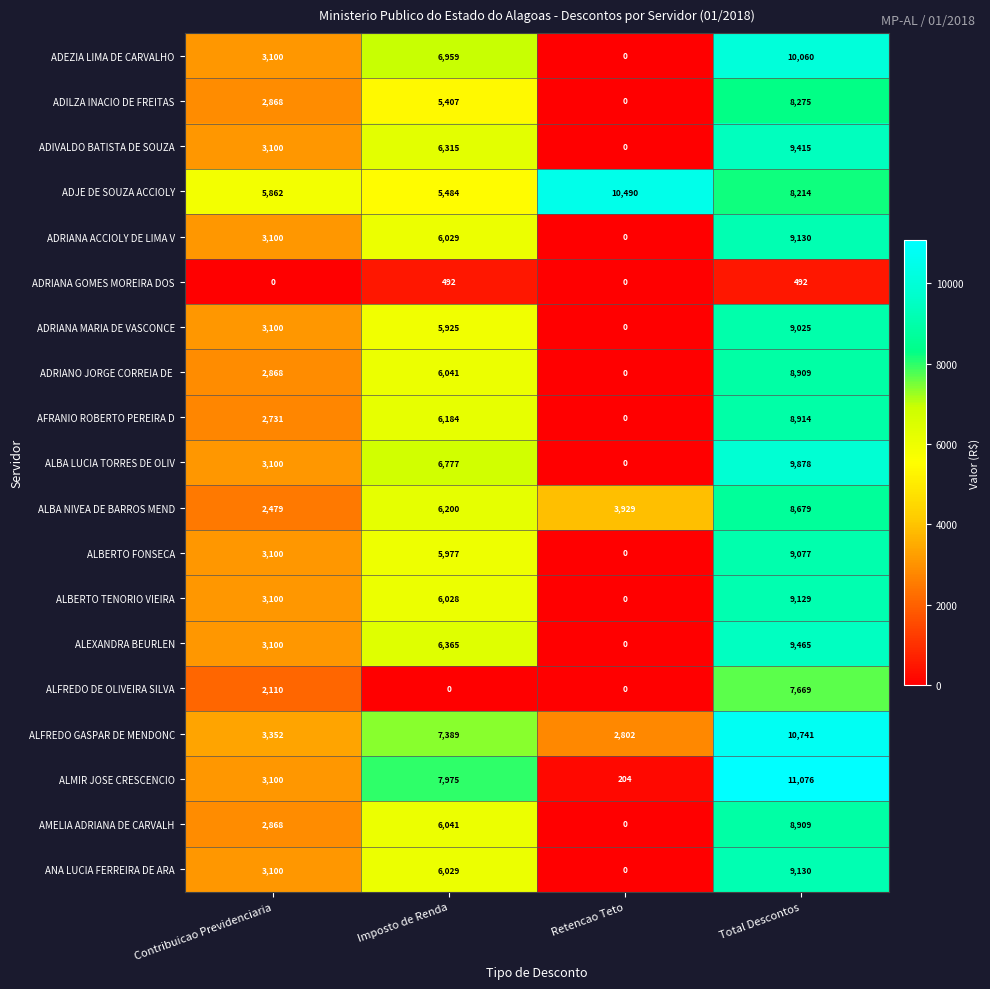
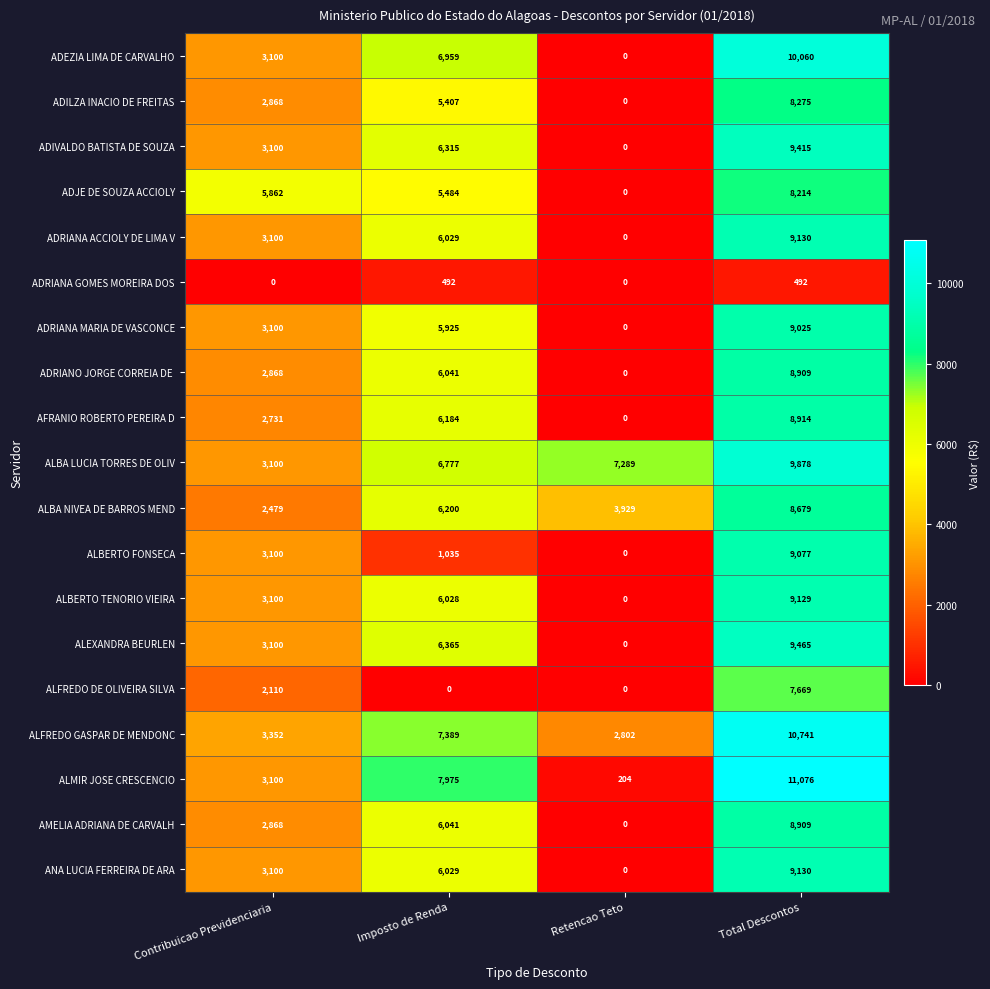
  {
    "ADEZIA LIMA DE CARVALHO": {
      "Contribuicao Previdenciaria": "3,100",
      "Imposto de Renda": "6,959",
      "Retencao Teto": "0",
      "Total Descontos": "10,060"
    },
    "ADILZA INACIO DE FREITAS": {
      "Contribuicao Previdenciaria": "2,868",
      "Imposto de Renda": "5,407",
      "Retencao Teto": "0",
      "Total Descontos": "8,275"
    },
    "ADIVALDO BATISTA DE SOUZA": {
      "Contribuicao Previdenciaria": "3,100",
      "Imposto de Renda": "6,315",
      "Retencao Teto": "0",
      "Total Descontos": "9,415"
    },
    "ADJE DE SOUZA ACCIOLY": {
      "Contribuicao Previdenciaria": "5,862",
      "Imposto de Renda": "5,484",
-     "Retencao Teto": "10,490",
+     "Retencao Teto": "0",
      "Total Descontos": "8,214"
    },
    "ADRIANA ACCIOLY DE LIMA V": {
      "Contribuicao Previdenciaria": "3,100",
      "Imposto de Renda": "6,029",
      "Retencao Teto": "0",
      "Total Descontos": "9,130"
    },
    "ADRIANA GOMES MOREIRA DOS": {
      "Contribuicao Previdenciaria": "0",
      "Imposto de Renda": "492",
      "Retencao Teto": "0",
      "Total Descontos": "492"
    },
    "ADRIANA MARIA DE VASCONCE": {
      "Contribuicao Previdenciaria": "3,100",
      "Imposto de Renda": "5,925",
      "Retencao Teto": "0",
      "Total Descontos": "9,025"
    },
    "ADRIANO JORGE CORREIA DE": {
      "Contribuicao Previdenciaria": "2,868",
      "Imposto de Renda": "6,041",
      "Retencao Teto": "0",
      "Total Descontos": "8,909"
    },
    "AFRANIO ROBERTO PEREIRA D": {
      "Contribuicao Previdenciaria": "2,731",
      "Imposto de Renda": "6,184",
      "Retencao Teto": "0",
      "Total Descontos": "8,914"
    },
    "ALBA LUCIA TORRES DE OLIV": {
      "Contribuicao Previdenciaria": "3,100",
      "Imposto de Renda": "6,777",
-     "Retencao Teto": "0",
+     "Retencao Teto": "7,289",
      "Total Descontos": "9,878"
    },
    "ALBA NIVEA DE BARROS MEND": {
      "Contribuicao Previdenciaria": "2,479",
      "Imposto de Renda": "6,200",
      "Retencao Teto": "3,929",
      "Total Descontos": "8,679"
    },
    "ALBERTO FONSECA": {
      "Contribuicao Previdenciaria": "3,100",
-     "Imposto de Renda": "5,977",
+     "Imposto de Renda": "1,035",
      "Retencao Teto": "0",
      "Total Descontos": "9,077"
    },
    "ALBERTO TENORIO VIEIRA": {
      "Contribuicao Previdenciaria": "3,100",
      "Imposto de Renda": "6,028",
      "Retencao Teto": "0",
      "Total Descontos": "9,129"
    },
    "ALEXANDRA BEURLEN": {
      "Contribuicao Previdenciaria": "3,100",
      "Imposto de Renda": "6,365",
      "Retencao Teto": "0",
      "Total Descontos": "9,465"
    },
    "ALFREDO DE OLIVEIRA SILVA": {
      "Contribuicao Previdenciaria": "2,110",
      "Imposto de Renda": "0",
      "Retencao Teto": "0",
      "Total Descontos": "7,669"
    },
    "ALFREDO GASPAR DE MENDONC": {
      "Contribuicao Previdenciaria": "3,352",
      "Imposto de Renda": "7,389",
      "Retencao Teto": "2,802",
      "Total Descontos": "10,741"
    },
    "ALMIR JOSE CRESCENCIO": {
      "Contribuicao Previdenciaria": "3,100",
      "Imposto de Renda": "7,975",
      "Retencao Teto": "204",
      "Total Descontos": "11,076"
    },
    "AMELIA ADRIANA DE CARVALH": {
      "Contribuicao Previdenciaria": "2,868",
      "Imposto de Renda": "6,041",
      "Retencao Teto": "0",
      "Total Descontos": "8,909"
    },
    "ANA LUCIA FERREIRA DE ARA": {
      "Contribuicao Previdenciaria": "3,100",
      "Imposto de Renda": "6,029",
      "Retencao Teto": "0",
      "Total Descontos": "9,130"
    }
  }
